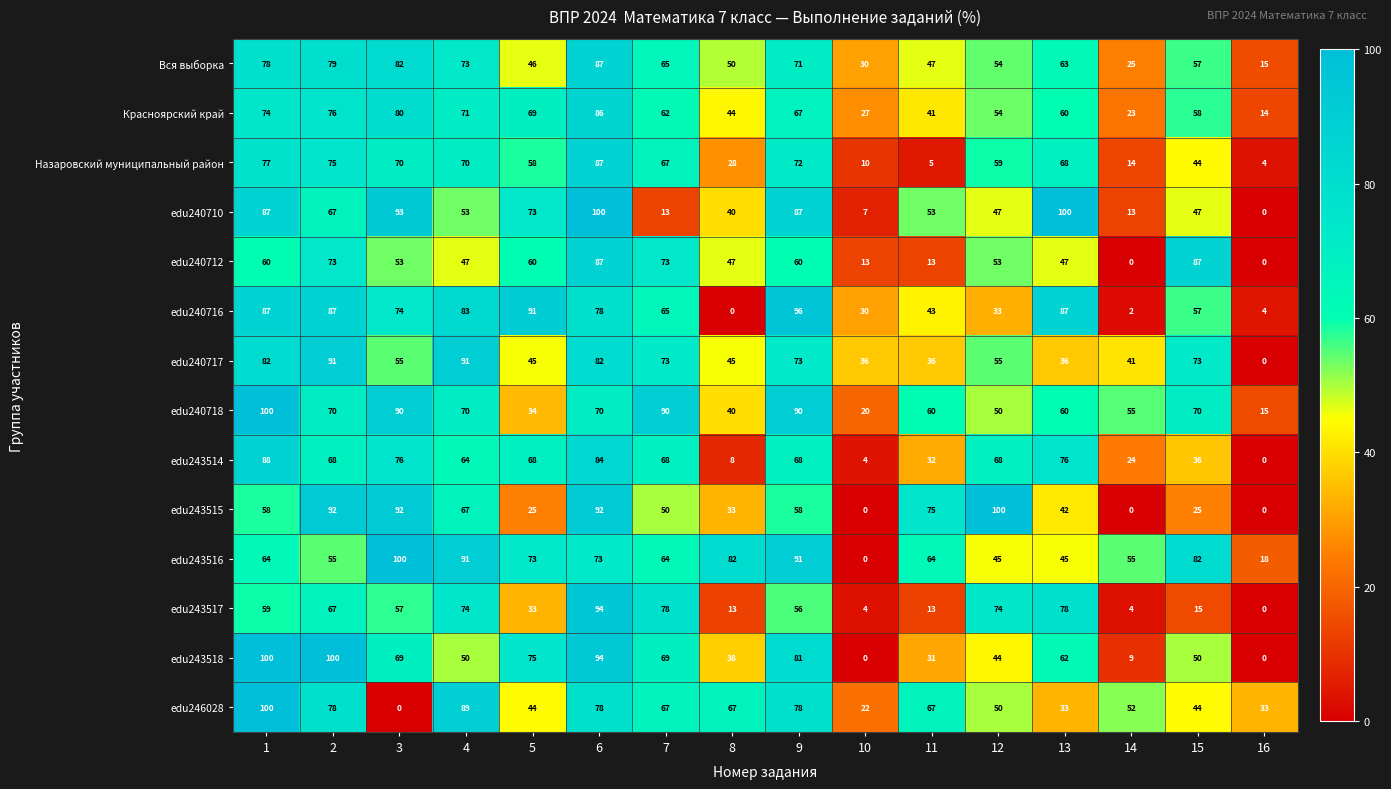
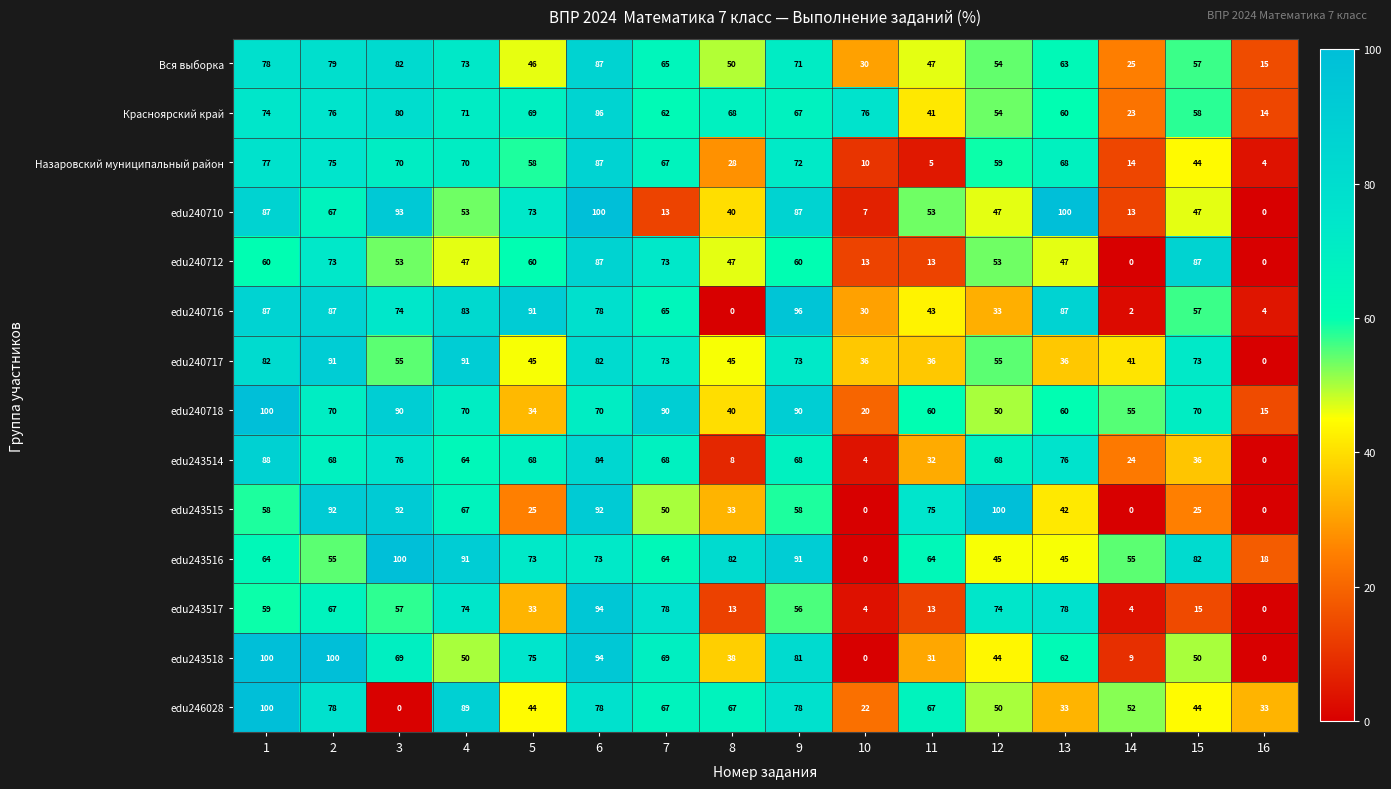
  {
    "Красноярский край": {
      "1": 74,
      "2": 76,
      "3": 80,
      "4": 71,
      "5": 69,
      "6": 86,
      "7": 62,
-     "8": 44,
+     "8": 68,
      "9": 67,
-     "10": 27,
+     "10": 76,
      "11": 41,
      "12": 54,
      "13": 60,
      "14": 23,
      "15": 58,
      "16": 14
    }
  }
